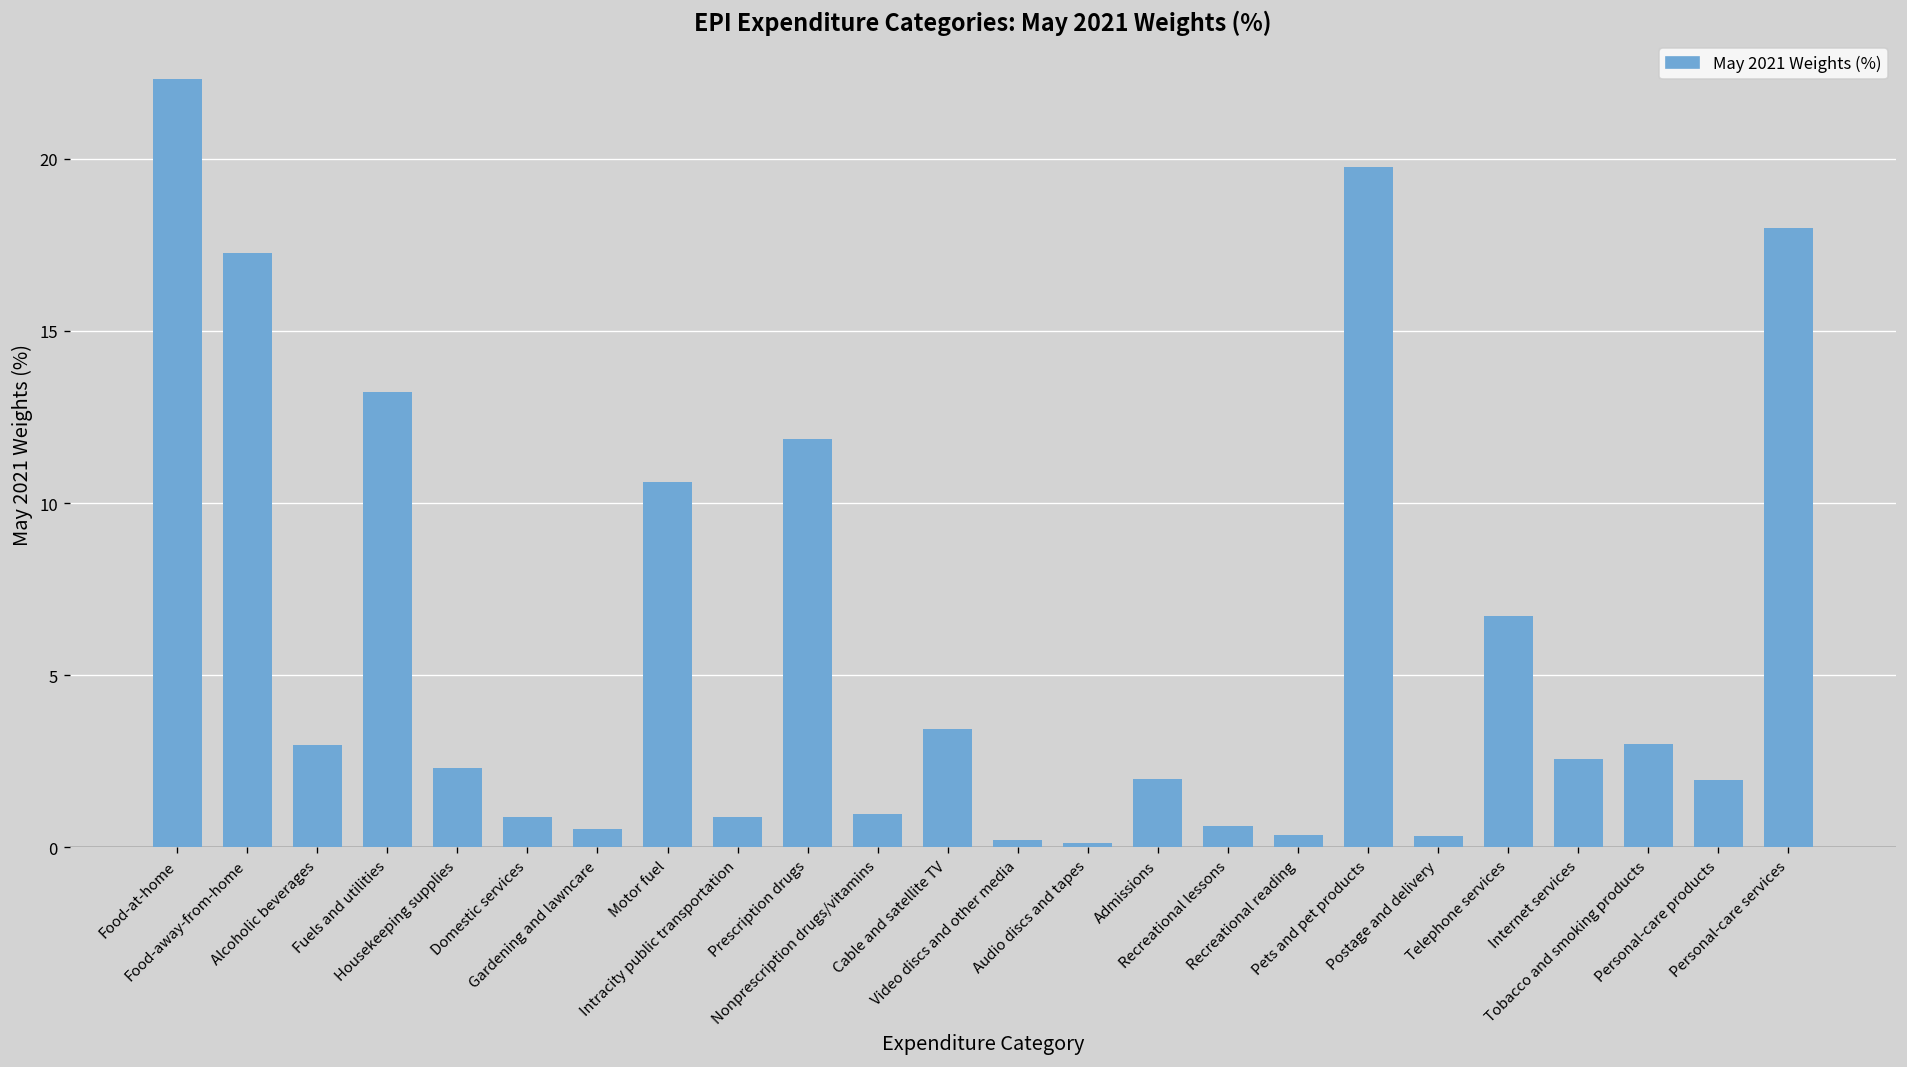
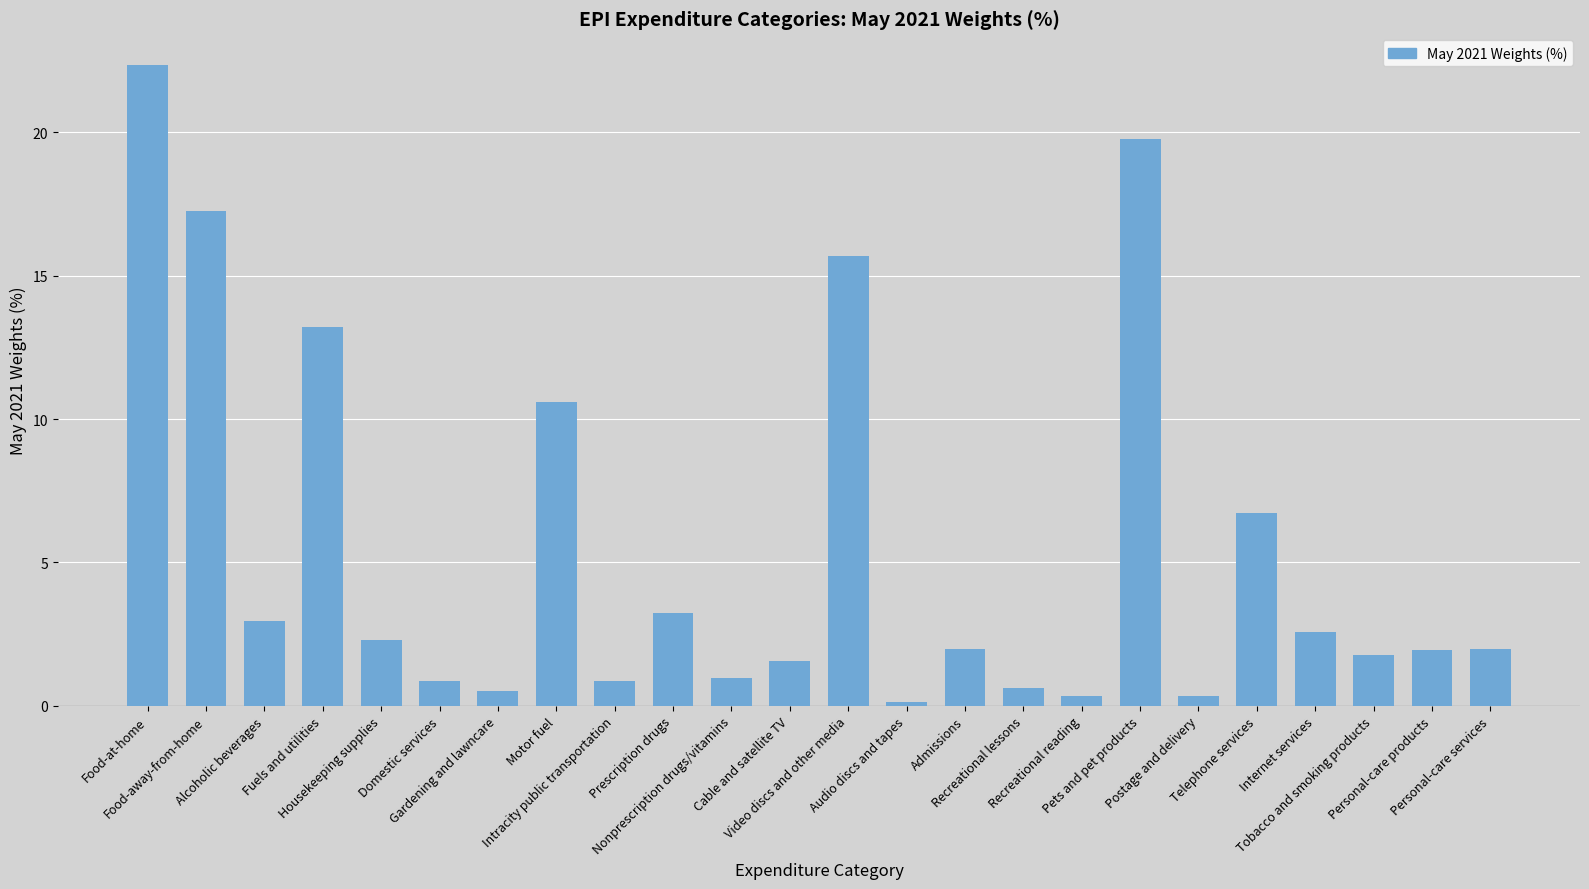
  {
    "Food-at-home": 22.3,
    "Food-away-from-home": 17.3,
    "Alcoholic beverages": 3.0,
    "Fuels and utilities": 13.2,
    "Housekeeping supplies": 2.3,
    "Domestic services": 0.9,
    "Gardening and lawncare": 0.5,
    "Motor fuel": 10.6,
    "Intracity public transportation": 0.9,
-   "Prescription drugs": 11.9,
+   "Prescription drugs": 3.2,
    "Nonprescription drugs/vitamins": 1.0,
-   "Cable and satellite TV": 3.4,
-   "Video discs and other media": 0.2,
+   "Cable and satellite TV": 1.6,
+   "Video discs and other media": 15.7,
    "Audio discs and tapes": 0.1,
    "Admissions": 2.0,
    "Recreational lessons": 0.6,
    "Recreational reading": 0.3,
    "Pets and pet products": 19.8,
    "Postage and delivery": 0.3,
    "Telephone services": 6.7,
    "Internet services": 2.6,
-   "Tobacco and smoking products": 3.0,
+   "Tobacco and smoking products": 1.8,
    "Personal-care products": 1.9,
-   "Personal-care services": 18.0
+   "Personal-care services": 2.0
  }
